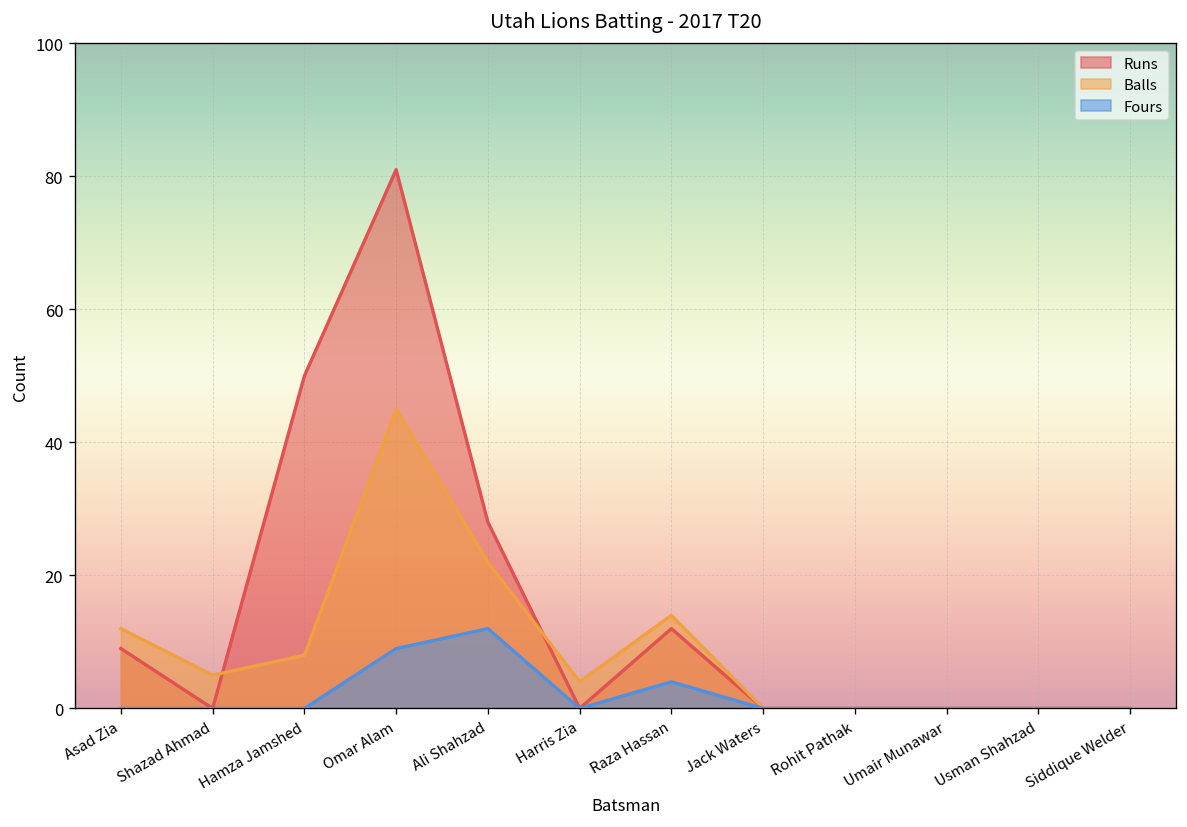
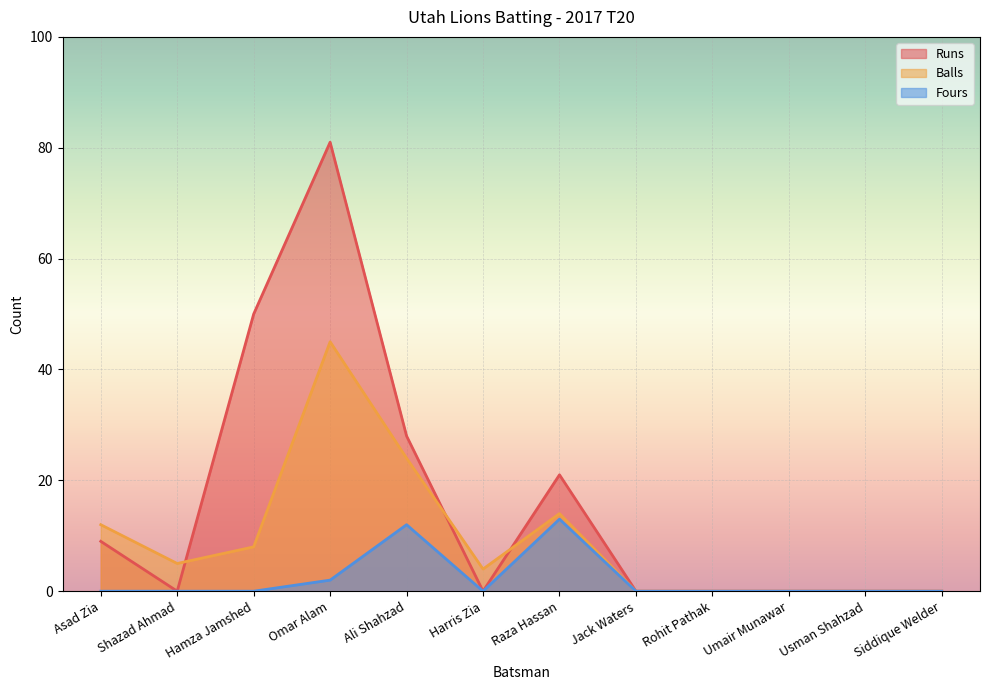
  {
    "Runs": {
      "Asad Zia": 9,
      "Hamza Jamshed": 50,
      "Omar Alam": 81,
      "Ali Shahzad": 28,
-     "Raza Hassan": 12
+     "Raza Hassan": 21
    },
    "Balls": {
      "Asad Zia": 12,
      "Shazad Ahmad": 5,
      "Hamza Jamshed": 8,
      "Omar Alam": 45,
-     "Ali Shahzad": 22,
+     "Ali Shahzad": 24,
      "Harris Zia": 4,
      "Raza Hassan": 14
    },
    "Fours": {
      "Asad Zia": 0,
      "Hamza Jamshed": 0,
-     "Omar Alam": 9,
+     "Omar Alam": 2,
      "Ali Shahzad": 12,
-     "Raza Hassan": 4
+     "Raza Hassan": 13
    }
  }
